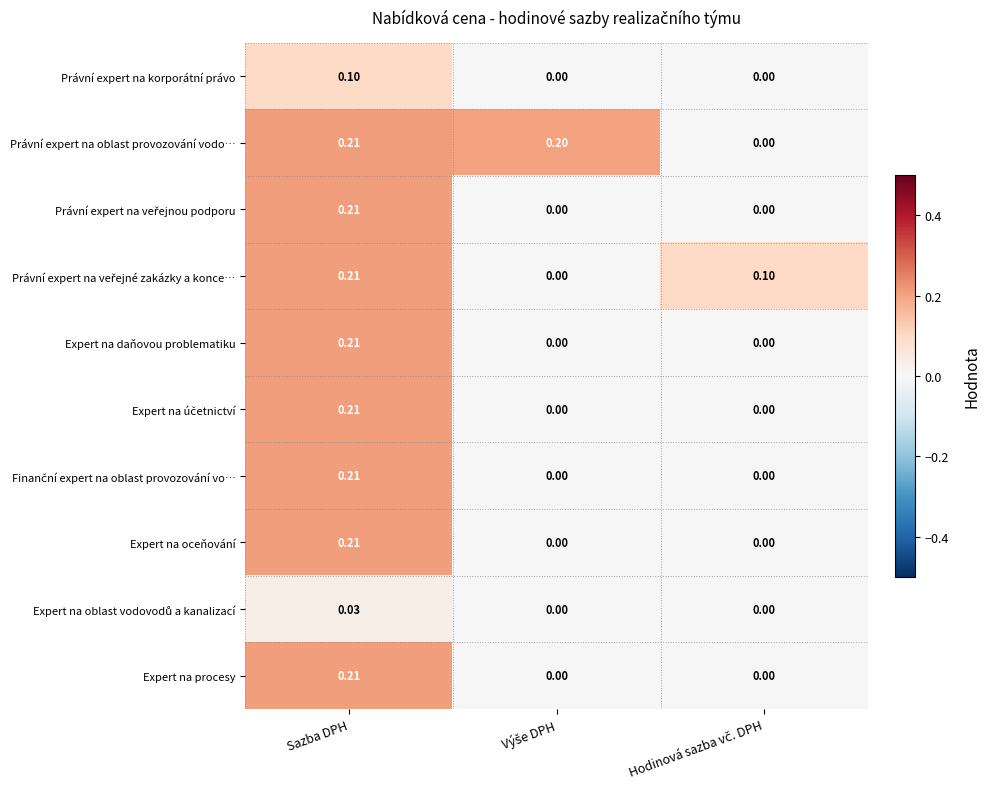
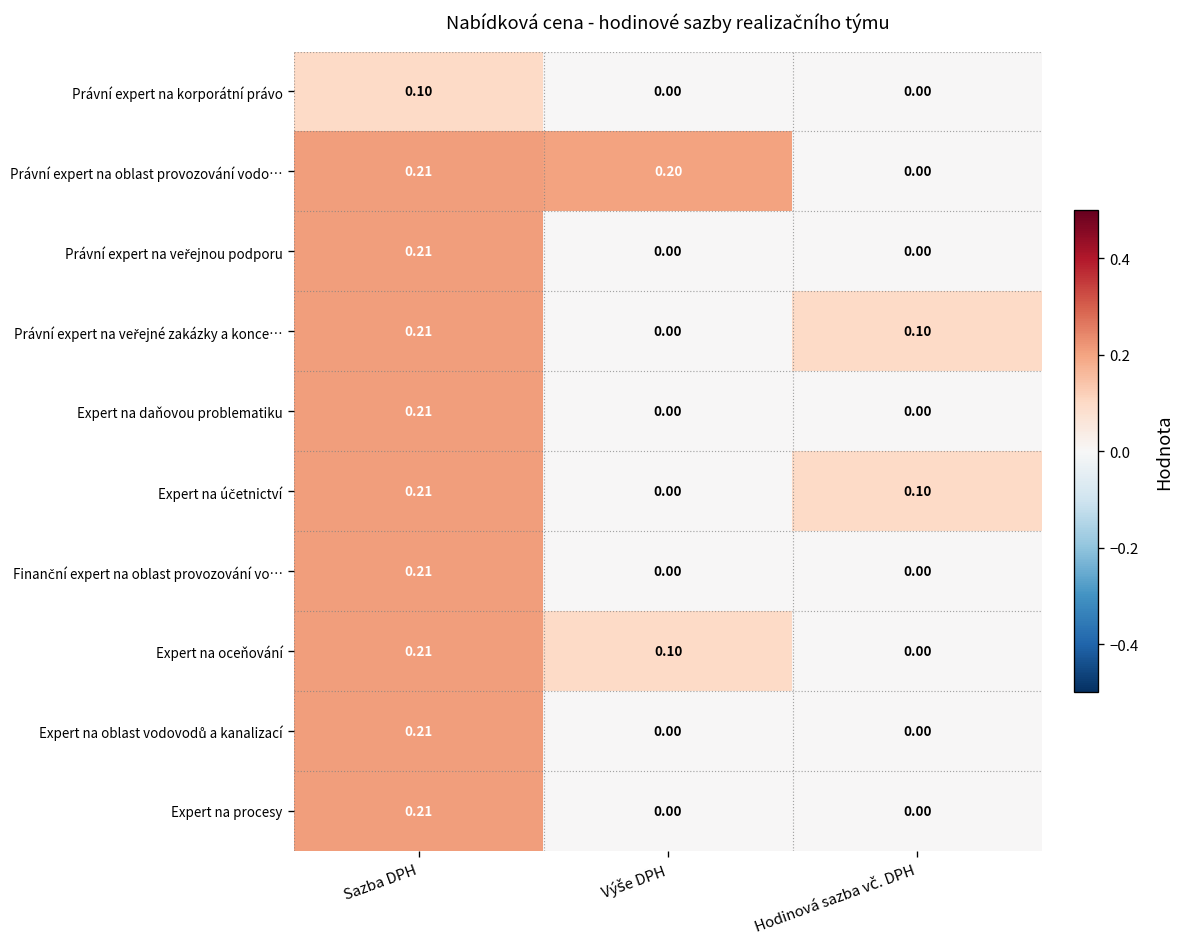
  {
    "Právní expert na korporátní právo": {
      "Sazba DPH": 0.10,
      "Výše DPH": 0.00,
      "Hodinová sazba vč. DPH": 0.00
    },
    "Právní expert na oblast provozování vodo…": {
      "Sazba DPH": 0.21,
      "Výše DPH": 0.20,
      "Hodinová sazba vč. DPH": 0.00
    },
    "Právní expert na veřejnou podporu": {
      "Sazba DPH": 0.21,
      "Výše DPH": 0.00,
      "Hodinová sazba vč. DPH": 0.00
    },
    "Právní expert na veřejné zakázky a konce…": {
      "Sazba DPH": 0.21,
      "Výše DPH": 0.00,
      "Hodinová sazba vč. DPH": 0.10
    },
    "Expert na daňovou problematiku": {
      "Sazba DPH": 0.21,
      "Výše DPH": 0.00,
      "Hodinová sazba vč. DPH": 0.00
    },
    "Expert na účetnictví": {
      "Sazba DPH": 0.21,
      "Výše DPH": 0.00,
-     "Hodinová sazba vč. DPH": 0.00
+     "Hodinová sazba vč. DPH": 0.10
    },
    "Finanční expert na oblast provozování vo…": {
      "Sazba DPH": 0.21,
      "Výše DPH": 0.00,
      "Hodinová sazba vč. DPH": 0.00
    },
    "Expert na oceňování": {
      "Sazba DPH": 0.21,
-     "Výše DPH": 0.00,
+     "Výše DPH": 0.10,
      "Hodinová sazba vč. DPH": 0.00
    },
    "Expert na oblast vodovodů a kanalizací": {
-     "Sazba DPH": 0.03,
+     "Sazba DPH": 0.21,
      "Výše DPH": 0.00,
      "Hodinová sazba vč. DPH": 0.00
    },
    "Expert na procesy": {
      "Sazba DPH": 0.21,
      "Výše DPH": 0.00,
      "Hodinová sazba vč. DPH": 0.00
    }
  }
